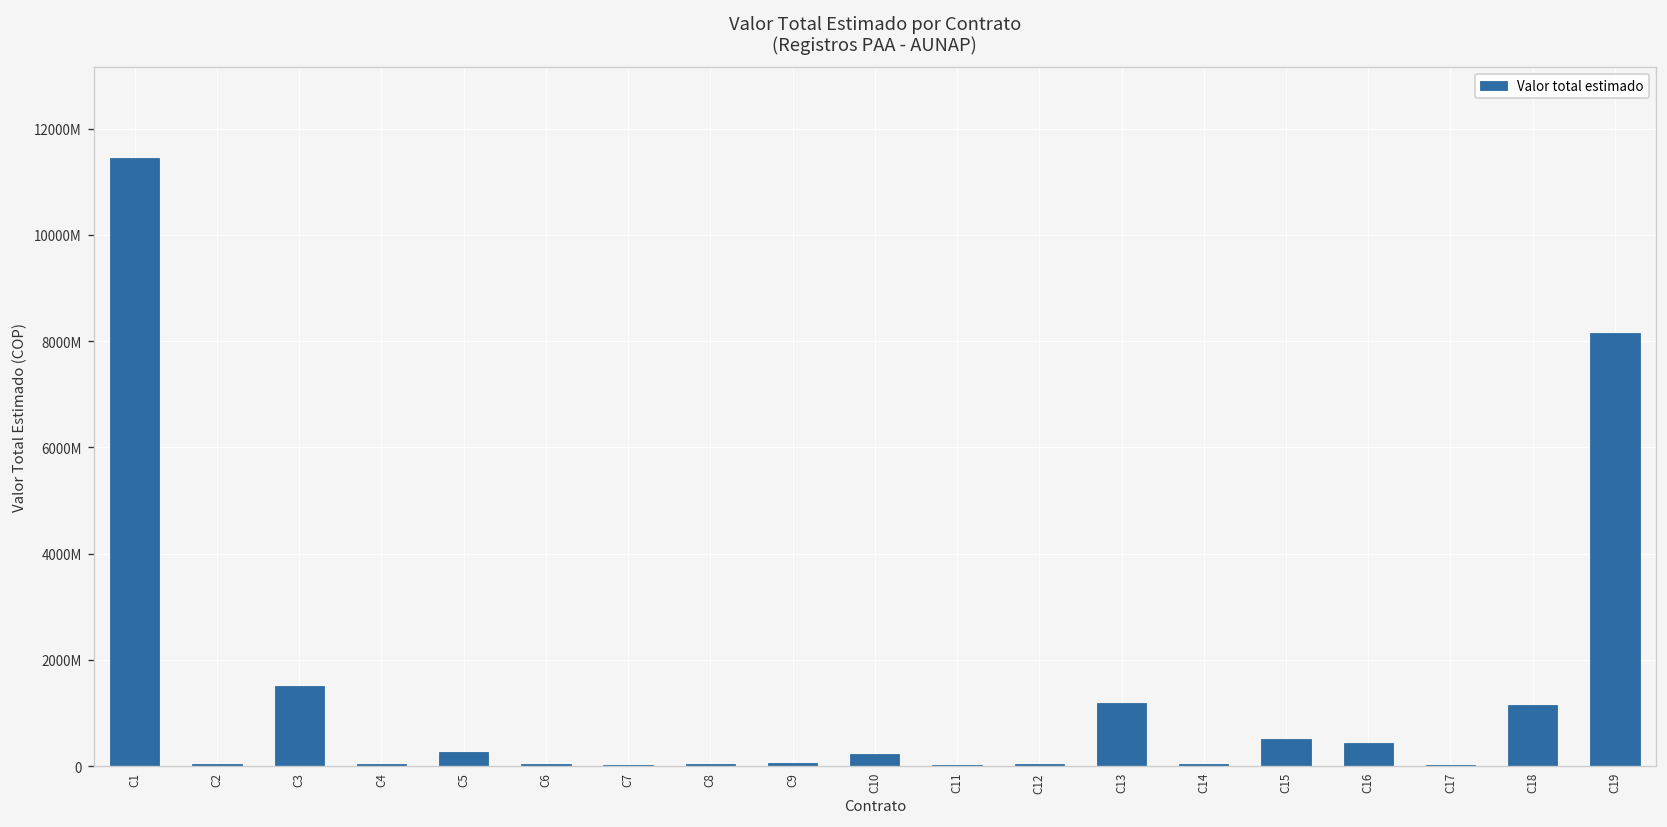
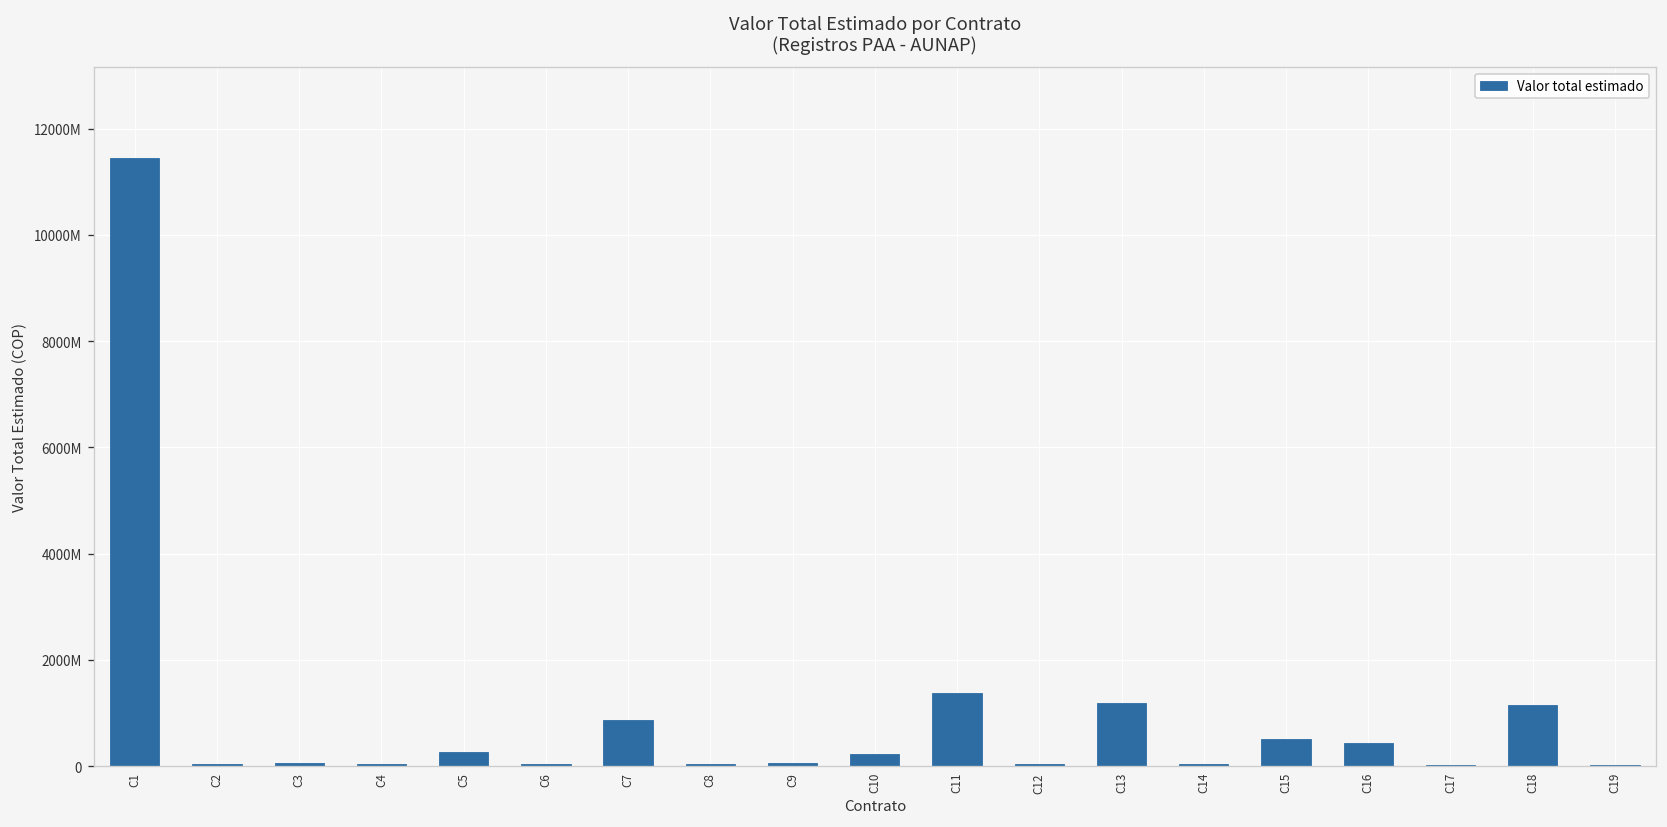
  {
    "C1": 11400000000,
-   "C3": 1500000000,
+   "C3": 100000000,
    "C5": 300000000,
-   "C7": 0,
+   "C7": 900000000,
    "C9": 100000000,
    "C10": 200000000,
-   "C11": 0,
+   "C11": 1400000000,
    "C13": 1200000000,
    "C15": 500000000,
    "C16": 400000000,
    "C18": 1100000000,
-   "C19": 8200000000
+   "C19": 0
  }
